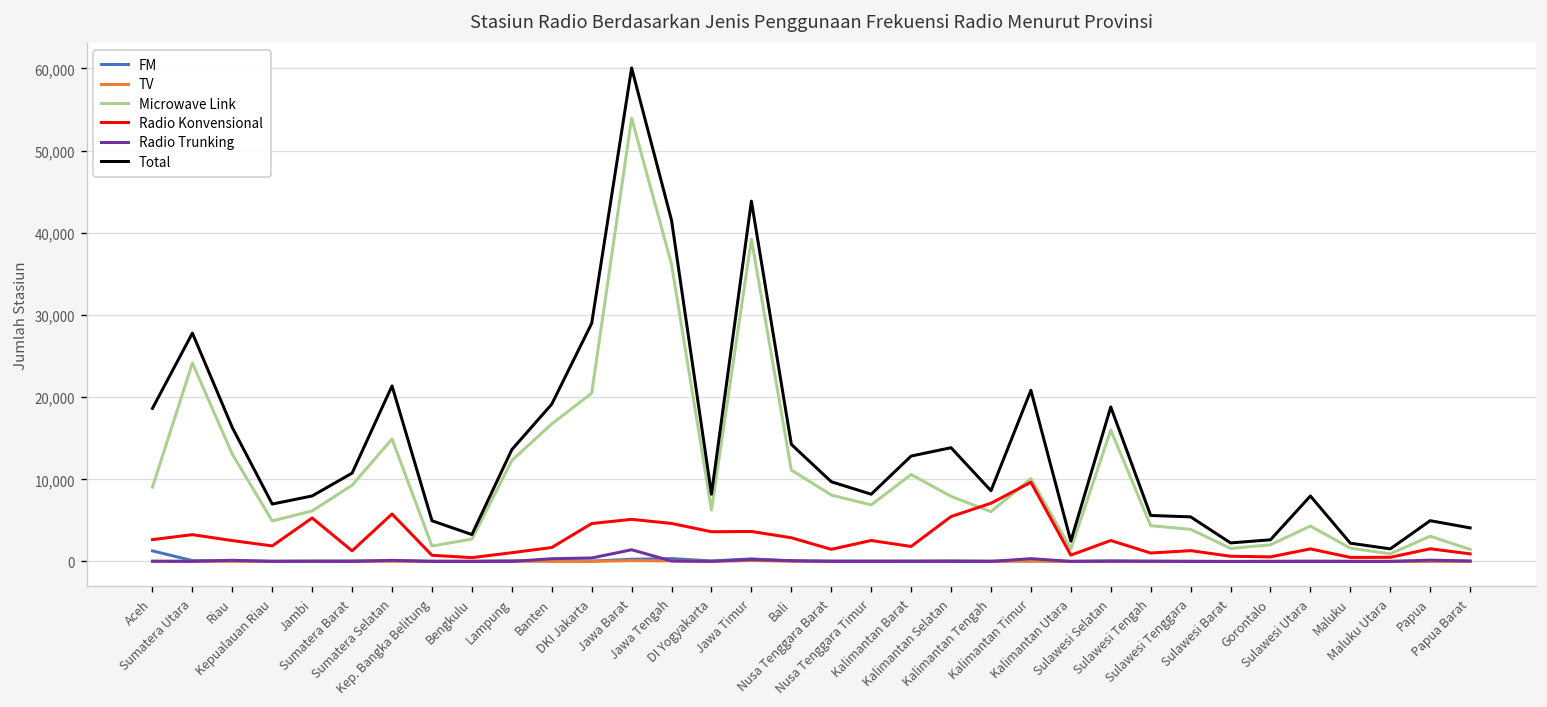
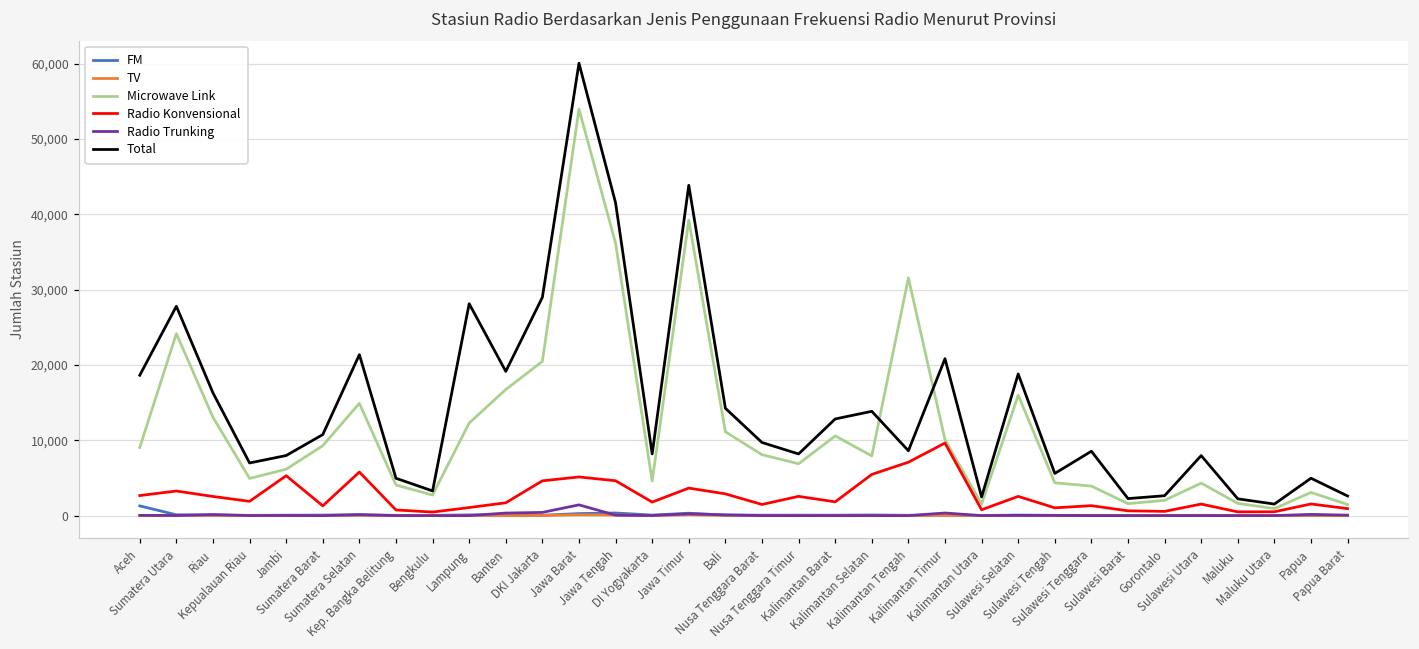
  {
    "FM": {
      "Aceh": "1,000"
    },
    "Microwave Link": {
      "Aceh": "9,000",
      "Sumatera Utara": "24,000",
      "Riau": "13,000",
      "Kepualauan Riau": "5,000",
      "Jambi": "6,000",
      "Sumatera Barat": "9,000",
      "Sumatera Selatan": "15,000",
-     "Kep. Bangka Belitung": "2,000",
+     "Kep. Bangka Belitung": "4,000",
      "Bengkulu": "3,000",
      "Lampung": "12,000",
      "Banten": "17,000",
      "DKI Jakarta": "20,000",
      "Jawa Barat": "54,000",
      "Jawa Tengah": "36,000",
-     "DI Yogyakarta": "6,000",
+     "DI Yogyakarta": "5,000",
      "Jawa Timur": "39,000",
      "Bali": "11,000",
      "Nusa Tenggara Barat": "8,000",
      "Nusa Tenggara Timur": "7,000",
      "Kalimantan Barat": "11,000",
      "Kalimantan Selatan": "8,000",
-     "Kalimantan Tengah": "6,000",
+     "Kalimantan Tengah": "32,000",
      "Kalimantan Timur": "10,000",
      "Kalimantan Utara": "2,000",
      "Sulawesi Selatan": "16,000",
      "Sulawesi Tengah": "4,000",
      "Sulawesi Tenggara": "4,000",
      "Sulawesi Barat": "2,000",
      "Gorontalo": "2,000",
      "Sulawesi Utara": "4,000",
      "Maluku": "2,000",
      "Maluku Utara": "1,000",
      "Papua": "3,000",
      "Papua Barat": "1,000"
    },
    "Radio Konvensional": {
      "Aceh": "3,000",
      "Sumatera Utara": "3,000",
      "Riau": "3,000",
      "Kepualauan Riau": "2,000",
      "Jambi": "5,000",
      "Sumatera Barat": "1,000",
      "Sumatera Selatan": "6,000",
      "Kep. Bangka Belitung": "1,000",
      "Bengkulu": "0",
      "Lampung": "1,000",
      "Banten": "2,000",
      "DKI Jakarta": "5,000",
      "Jawa Barat": "5,000",
      "Jawa Tengah": "5,000",
-     "DI Yogyakarta": "4,000",
+     "DI Yogyakarta": "2,000",
      "Jawa Timur": "4,000",
      "Bali": "3,000",
      "Nusa Tenggara Barat": "1,000",
      "Nusa Tenggara Timur": "3,000",
      "Kalimantan Barat": "2,000",
      "Kalimantan Selatan": "5,000",
      "Kalimantan Tengah": "7,000",
      "Kalimantan Timur": "10,000",
      "Kalimantan Utara": "1,000",
      "Sulawesi Selatan": "3,000",
      "Sulawesi Tengah": "1,000",
      "Sulawesi Tenggara": "1,000",
      "Sulawesi Barat": "1,000",
      "Gorontalo": "1,000",
      "Sulawesi Utara": "2,000",
      "Maluku": "0",
      "Maluku Utara": "1,000",
      "Papua": "2,000",
      "Papua Barat": "1,000"
    },
    "Radio Trunking": {
      "DKI Jakarta": "0",
      "Jawa Barat": "1,000"
    },
    "Total": {
      "Aceh": "19,000",
      "Sumatera Utara": "28,000",
      "Riau": "16,000",
      "Kepualauan Riau": "7,000",
      "Jambi": "8,000",
      "Sumatera Barat": "11,000",
      "Sumatera Selatan": "21,000",
      "Kep. Bangka Belitung": "5,000",
      "Bengkulu": "3,000",
-     "Lampung": "14,000",
+     "Lampung": "28,000",
      "Banten": "19,000",
      "DKI Jakarta": "29,000",
      "Jawa Barat": "60,000",
      "Jawa Tengah": "42,000",
      "DI Yogyakarta": "8,000",
      "Jawa Timur": "44,000",
      "Bali": "14,000",
      "Nusa Tenggara Barat": "10,000",
      "Nusa Tenggara Timur": "8,000",
      "Kalimantan Barat": "13,000",
      "Kalimantan Selatan": "14,000",
      "Kalimantan Tengah": "9,000",
      "Kalimantan Timur": "21,000",
      "Kalimantan Utara": "2,000",
      "Sulawesi Selatan": "19,000",
      "Sulawesi Tengah": "6,000",
-     "Sulawesi Tenggara": "5,000",
+     "Sulawesi Tenggara": "9,000",
      "Sulawesi Barat": "2,000",
      "Gorontalo": "3,000",
      "Sulawesi Utara": "8,000",
      "Maluku": "2,000",
      "Maluku Utara": "2,000",
      "Papua": "5,000",
-     "Papua Barat": "4,000"
+     "Papua Barat": "3,000"
    }
  }
